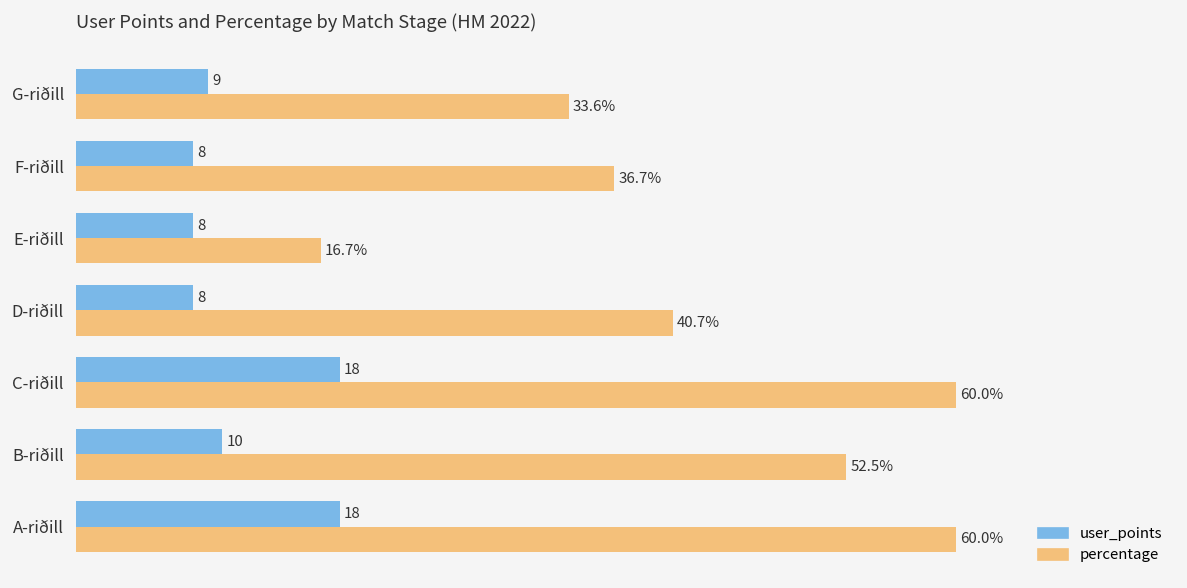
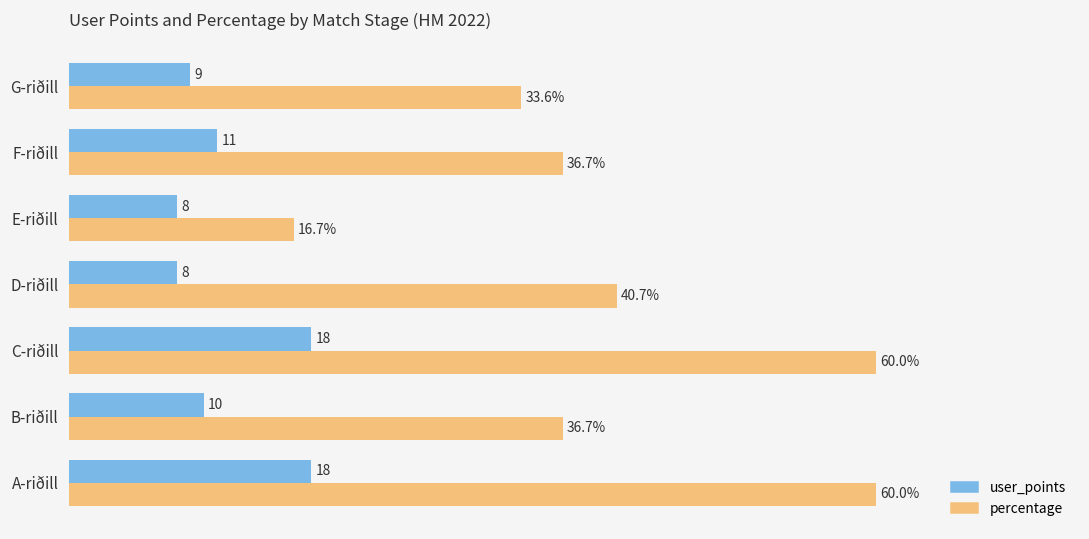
  {
    "user_points": {
      "G-riðill": "9",
-     "F-riðill": "8",
+     "F-riðill": "11",
      "E-riðill": "8",
      "D-riðill": "8",
      "C-riðill": "18",
      "B-riðill": "10",
      "A-riðill": "18"
    },
    "percentage": {
      "G-riðill": "33.6%",
      "F-riðill": "36.7%",
      "E-riðill": "16.7%",
      "D-riðill": "40.7%",
      "C-riðill": "60.0%",
-     "B-riðill": "52.5%",
+     "B-riðill": "36.7%",
      "A-riðill": "60.0%"
    }
  }
